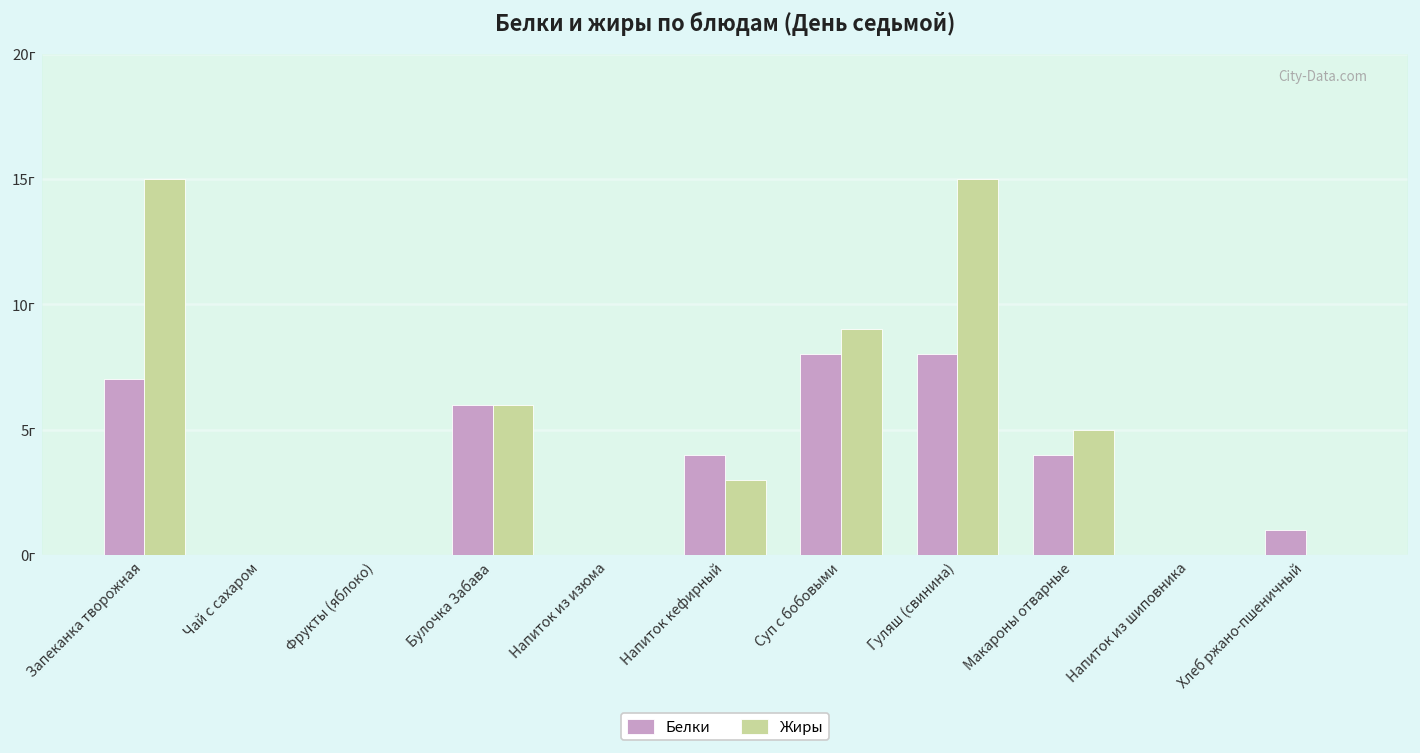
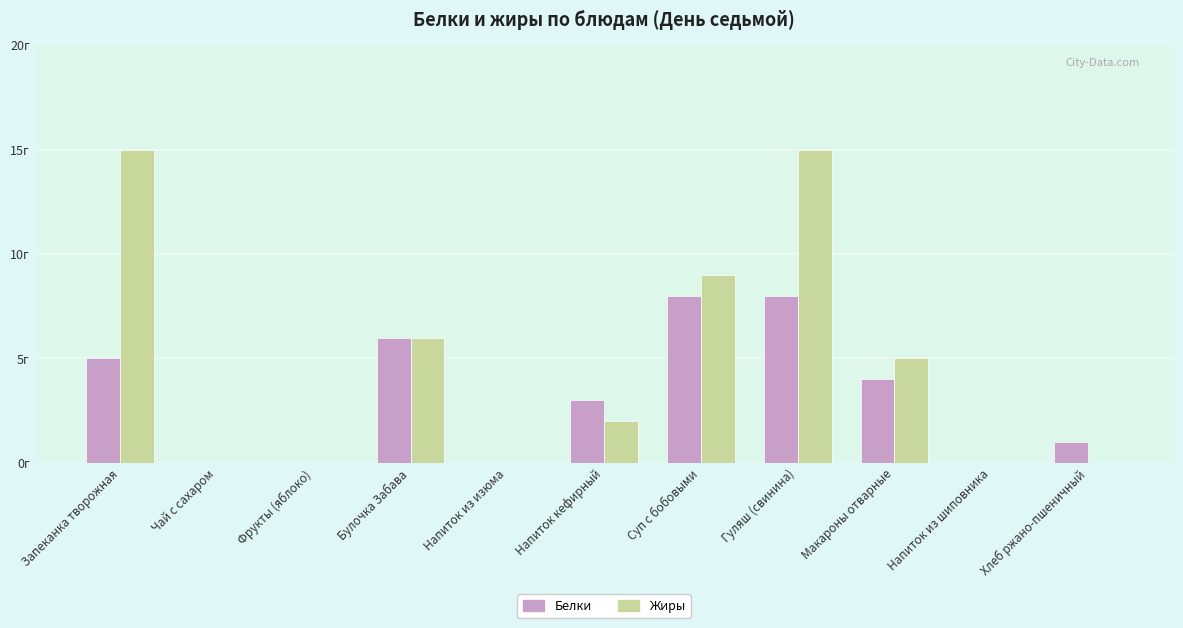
  {
    "Белки": {
-     "Запеканка творожная": "7г",
+     "Запеканка творожная": "5г",
      "Чай с сахаром": "0г",
      "Фрукты (яблоко)": "0г",
      "Булочка Забава": "6г",
      "Напиток из изюма": "0г",
-     "Напиток кефирный": "4г",
+     "Напиток кефирный": "3г",
      "Суп с бобовыми": "8г",
      "Гуляш (свинина)": "8г",
      "Макароны отварные": "4г",
      "Напиток из шиповника": "0г",
      "Хлеб ржано-пшеничный": "1г"
    },
    "Жиры": {
      "Запеканка творожная": "15г",
      "Чай с сахаром": "0г",
      "Фрукты (яблоко)": "0г",
      "Булочка Забава": "6г",
      "Напиток из изюма": "0г",
-     "Напиток кефирный": "3г",
+     "Напиток кефирный": "2г",
      "Суп с бобовыми": "9г",
      "Гуляш (свинина)": "15г",
      "Макароны отварные": "5г",
      "Напиток из шиповника": "0г",
      "Хлеб ржано-пшеничный": "0г"
    }
  }
